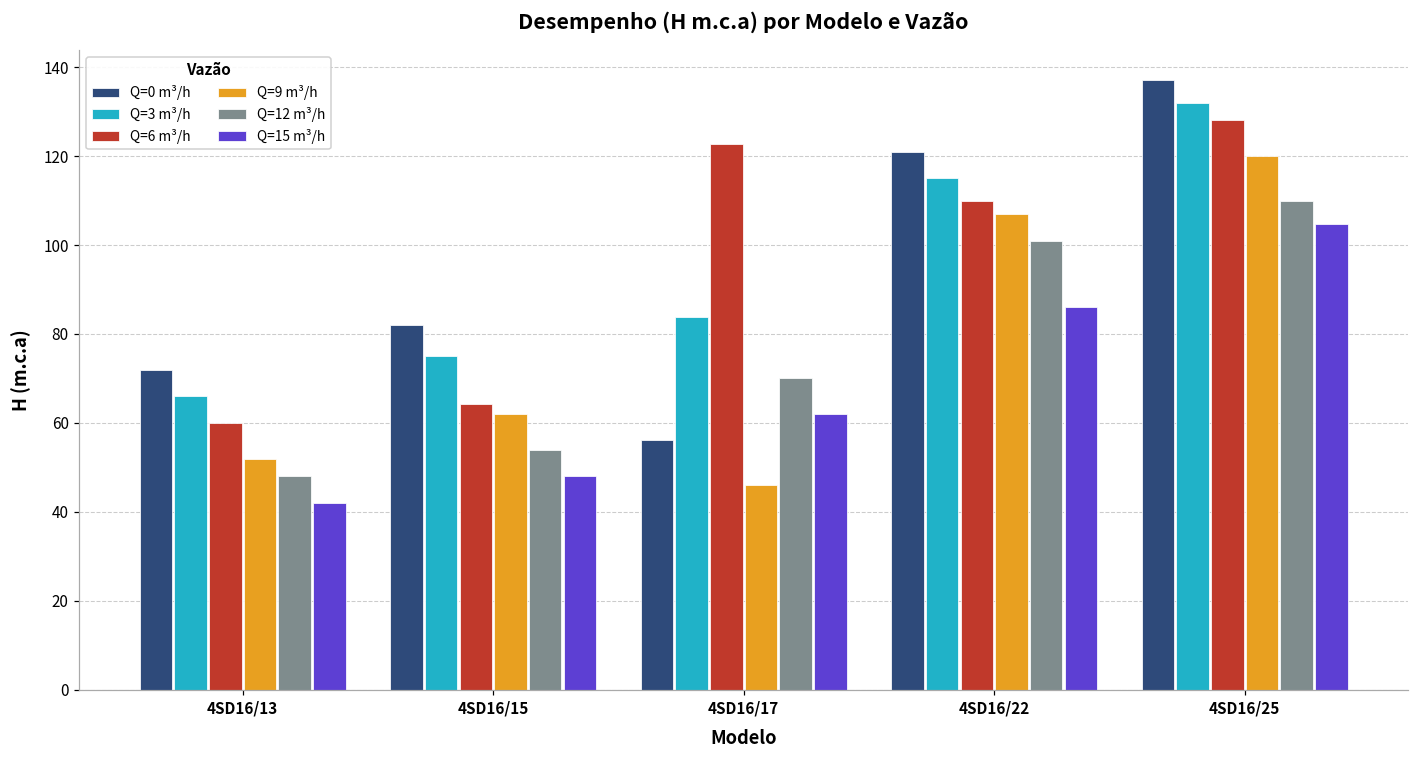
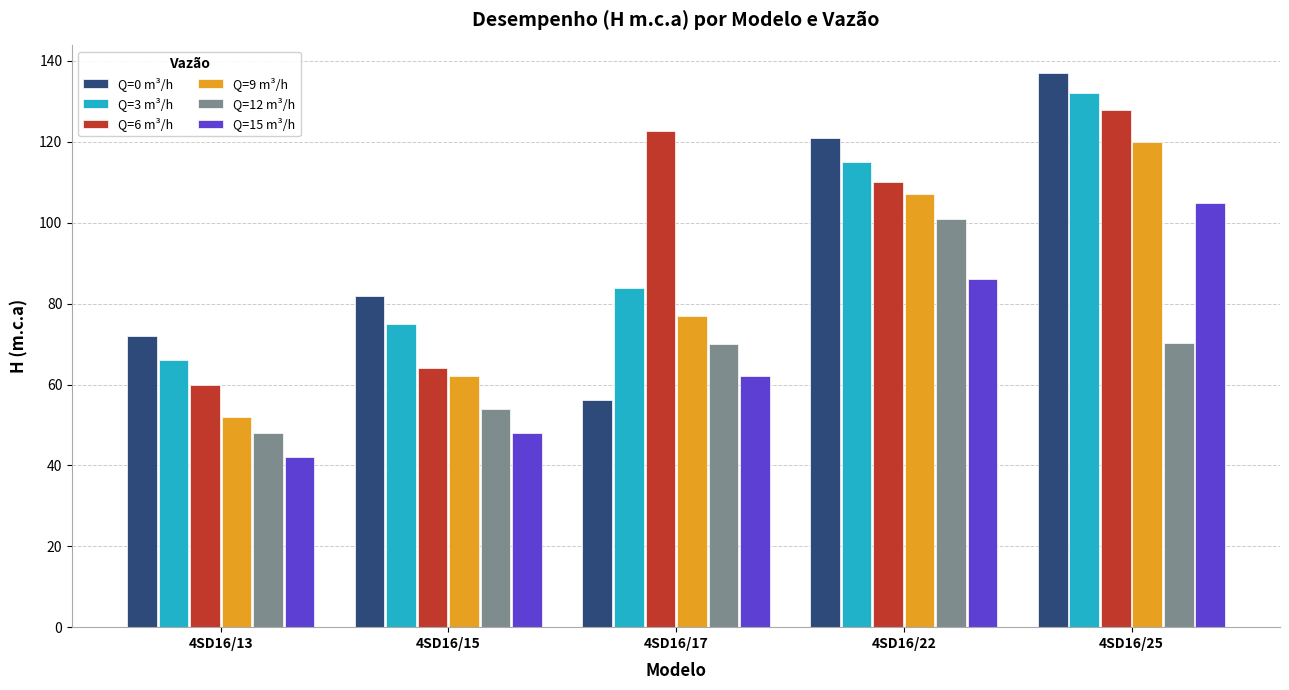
  {
    "Q=0 m³/h": {
      "4SD16/13": 72,
      "4SD16/15": 82,
      "4SD16/17": 56,
      "4SD16/22": 121,
      "4SD16/25": 137
    },
    "Q=3 m³/h": {
      "4SD16/13": 66,
      "4SD16/15": 75,
      "4SD16/17": 84,
      "4SD16/22": 115,
      "4SD16/25": 132
    },
    "Q=6 m³/h": {
      "4SD16/13": 60,
      "4SD16/15": 64,
      "4SD16/17": 123,
      "4SD16/22": 110,
      "4SD16/25": 128
    },
    "Q=9 m³/h": {
      "4SD16/13": 52,
      "4SD16/15": 62,
-     "4SD16/17": 46,
+     "4SD16/17": 77,
      "4SD16/22": 107,
      "4SD16/25": 120
    },
    "Q=12 m³/h": {
      "4SD16/13": 48,
      "4SD16/15": 54,
      "4SD16/17": 70,
      "4SD16/22": 101,
-     "4SD16/25": 110
+     "4SD16/25": 70
    },
    "Q=15 m³/h": {
      "4SD16/13": 42,
      "4SD16/15": 48,
      "4SD16/17": 62,
      "4SD16/22": 86,
      "4SD16/25": 105
    }
  }
